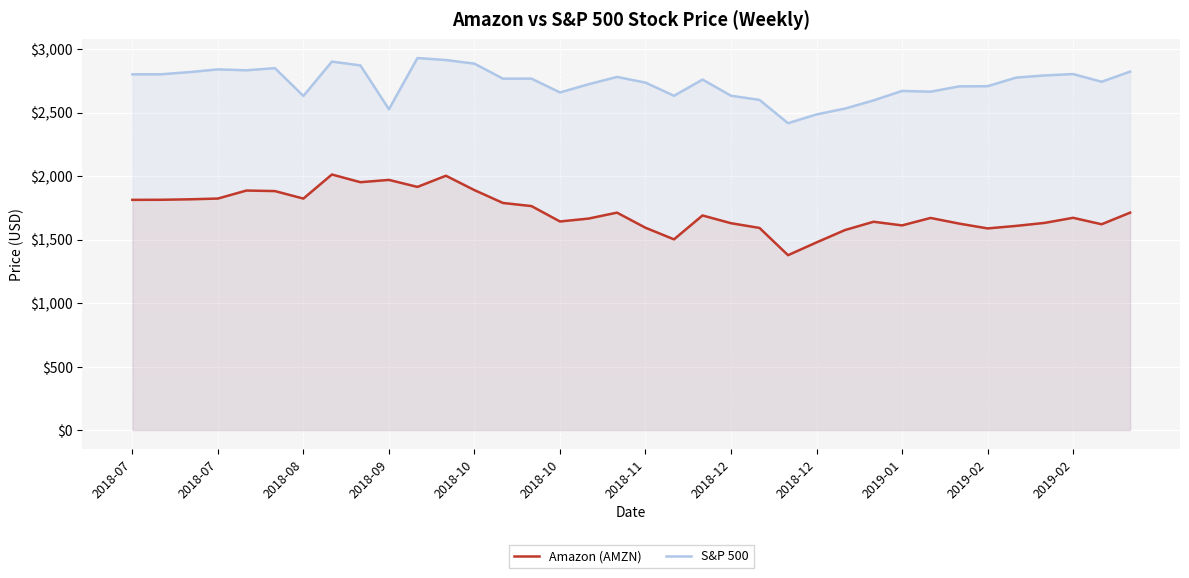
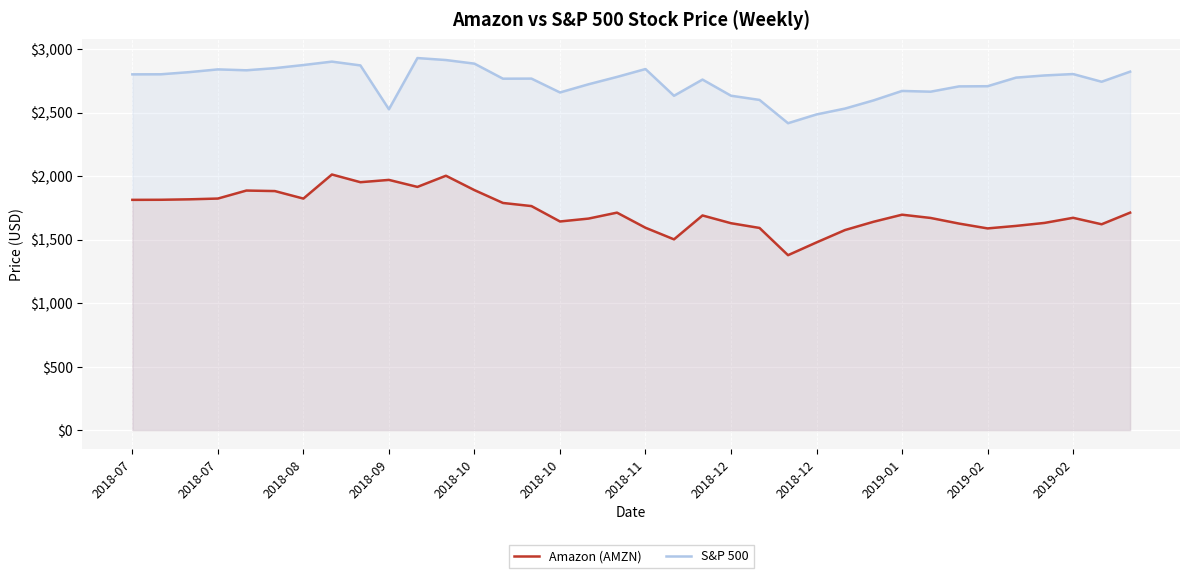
  {
    "Amazon (AMZN)": {
      "2018-08": "$1,820",
      "2018-09": "$1,970",
      "2018-11": "$1,590",
-     "2019-01": "$1,610"
+     "2019-01": "$1,700"
    },
    "S&P 500": {
-     "2018-08": "$2,630",
+     "2018-08": "$2,870",
      "2018-09": "$2,530",
-     "2018-11": "$2,740",
+     "2018-11": "$2,840",
      "2019-01": "$2,670"
    }
  }
